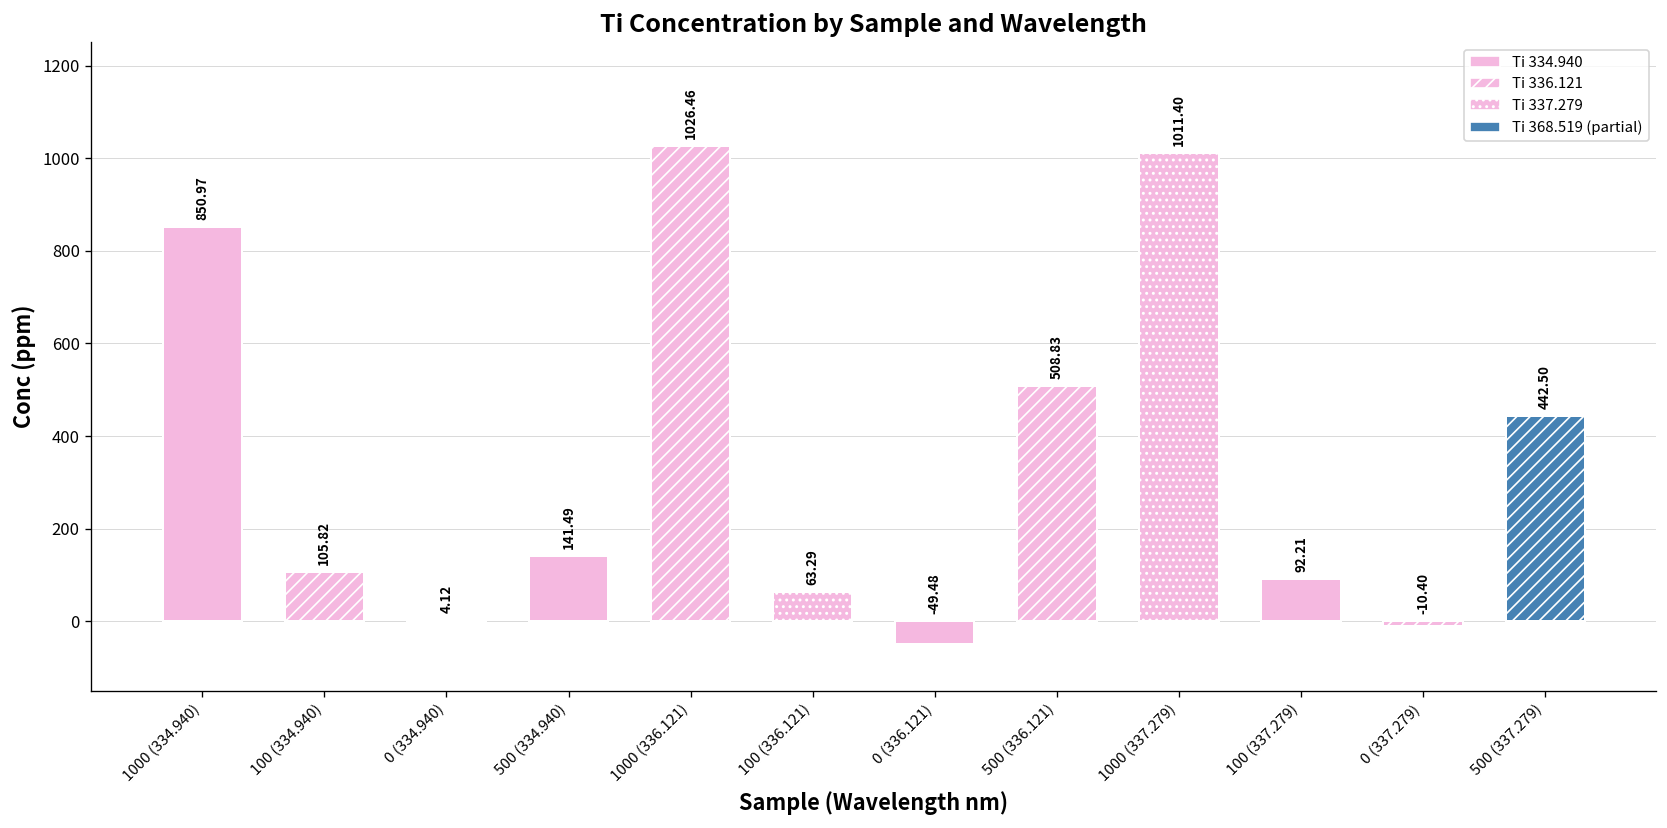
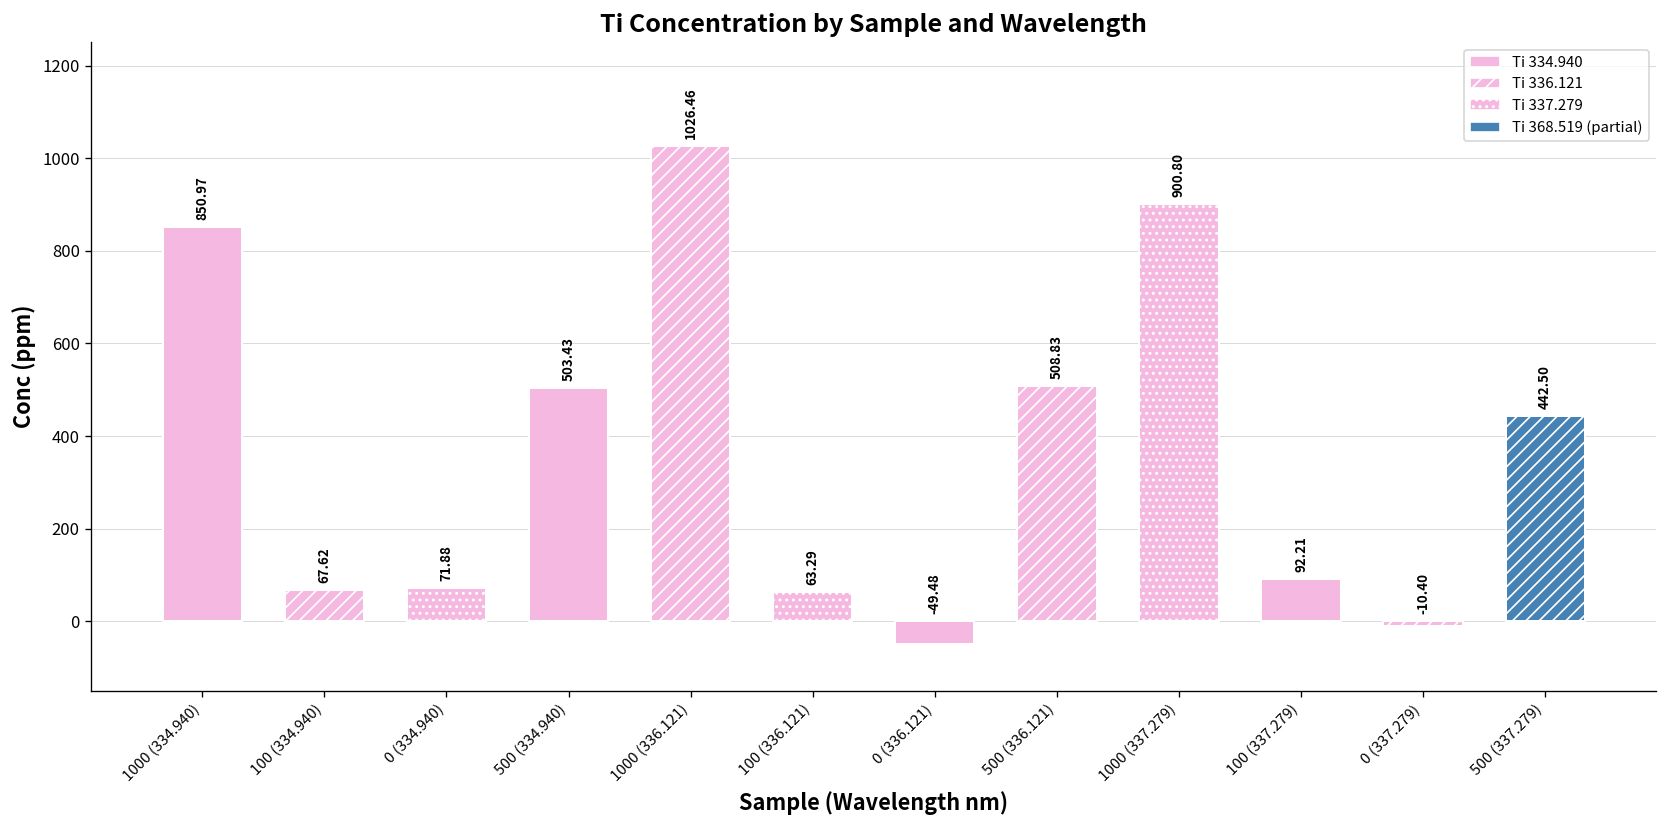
  {
    "1000 (334.940)": 850.97,
-   "100 (334.940)": 105.82,
-   "0 (334.940)": 4.12,
-   "500 (334.940)": 141.49,
+   "100 (334.940)": 67.62,
+   "0 (334.940)": 71.88,
+   "500 (334.940)": 503.43,
    "1000 (336.121)": 1026.46,
    "100 (336.121)": 63.29,
    "0 (336.121)": -49.48,
    "500 (336.121)": 508.83,
-   "1000 (337.279)": 1011.40,
+   "1000 (337.279)": 900.80,
    "100 (337.279)": 92.21,
    "0 (337.279)": -10.40,
    "500 (337.279)": 442.50
  }
